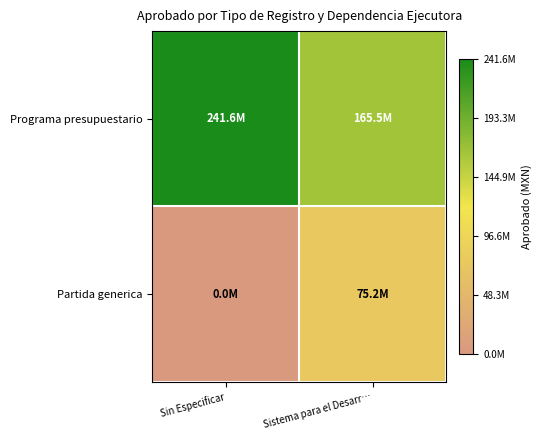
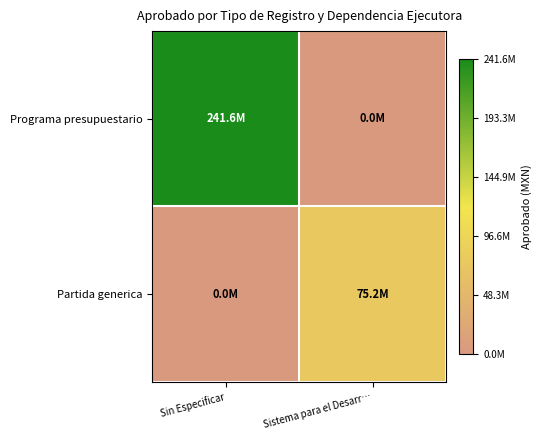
  {
    "Programa presupuestario": {
      "Sin Especificar": "241.6M",
-     "Sistema para el Desarr…": "165.5M"
+     "Sistema para el Desarr…": "0.0M"
    },
    "Partida generica": {
      "Sin Especificar": "0.0M",
      "Sistema para el Desarr…": "75.2M"
    }
  }
